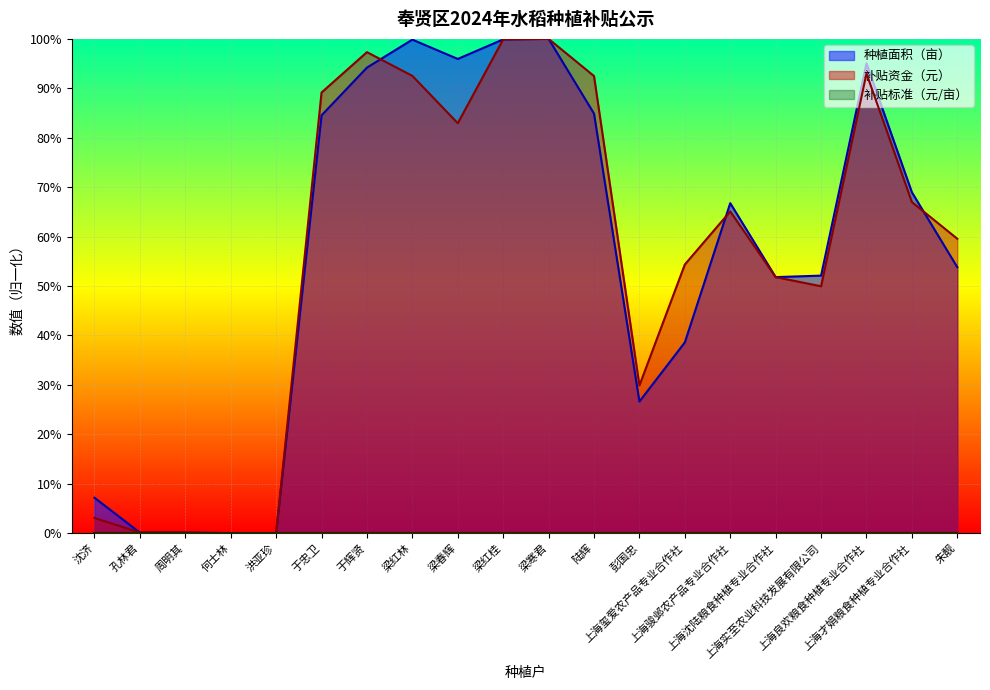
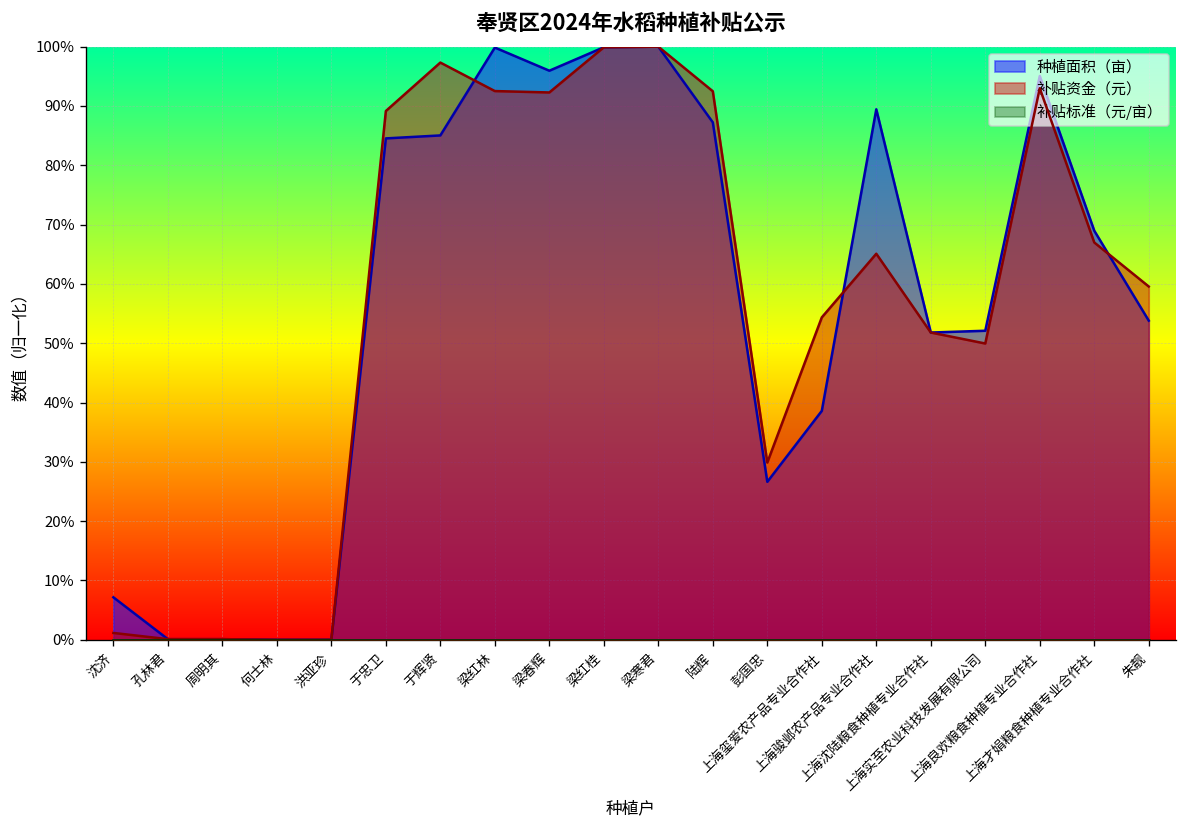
  {
    "种植面积（亩）": {
      "沈济": "7%",
      "于忠卫": "85%",
-     "于辉贤": "94%",
+     "于辉贤": "85%",
      "梁红林": "100%",
      "梁春辉": "96%",
-     "陆辉": "85%",
+     "陆辉": "87%",
      "彭国忠": "27%",
      "上海玺爱农产品专业合作社": "39%",
-     "上海骏邺农产品专业合作社": "67%",
+     "上海骏邺农产品专业合作社": "89%",
      "上海实至农业科技发展有限公司": "52%",
      "上海才娟粮食种植专业合作社": "69%",
      "朱靓": "54%"
    },
    "补贴资金（元）": {
-     "沈济": "3%",
+     "沈济": "1%",
      "于忠卫": "89%",
      "于辉贤": "97%",
      "梁红林": "93%",
-     "梁春辉": "83%",
+     "梁春辉": "92%",
      "陆辉": "92%",
      "彭国忠": "30%",
      "上海玺爱农产品专业合作社": "54%",
      "上海骏邺农产品专业合作社": "65%",
      "上海实至农业科技发展有限公司": "50%",
      "上海才娟粮食种植专业合作社": "67%",
      "朱靓": "60%"
    },
    "补贴标准（元/亩）": {
      "沈济": "0%",
      "于忠卫": "0%",
      "于辉贤": "0%",
      "梁红林": "0%",
      "梁春辉": "0%",
      "梁红桂": "0%",
      "梁寒君": "0%",
      "陆辉": "0%",
      "彭国忠": "0%",
      "上海玺爱农产品专业合作社": "0%",
      "上海骏邺农产品专业合作社": "0%",
      "上海沈陆粮食种植专业合作社": "0%",
      "上海实至农业科技发展有限公司": "0%",
      "上海良欢粮食种植专业合作社": "0%",
      "上海才娟粮食种植专业合作社": "0%",
      "朱靓": "0%"
    }
  }
